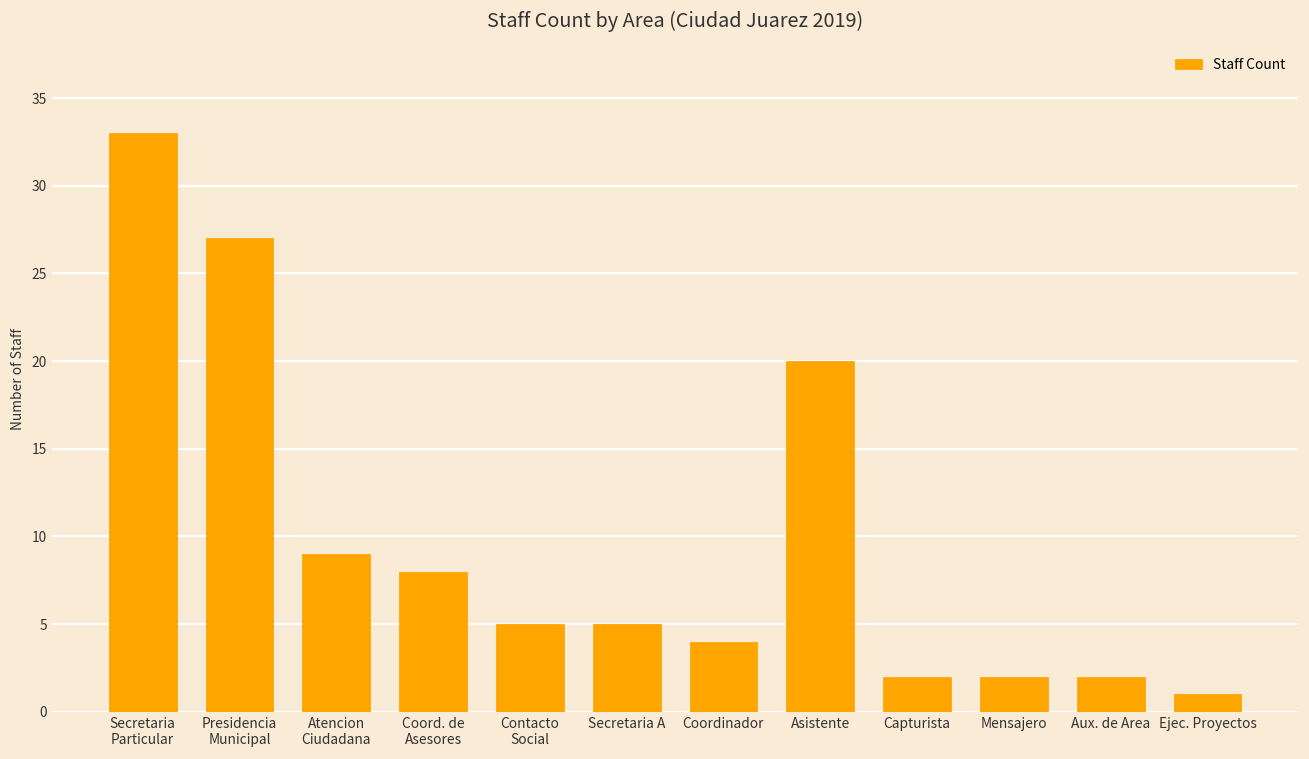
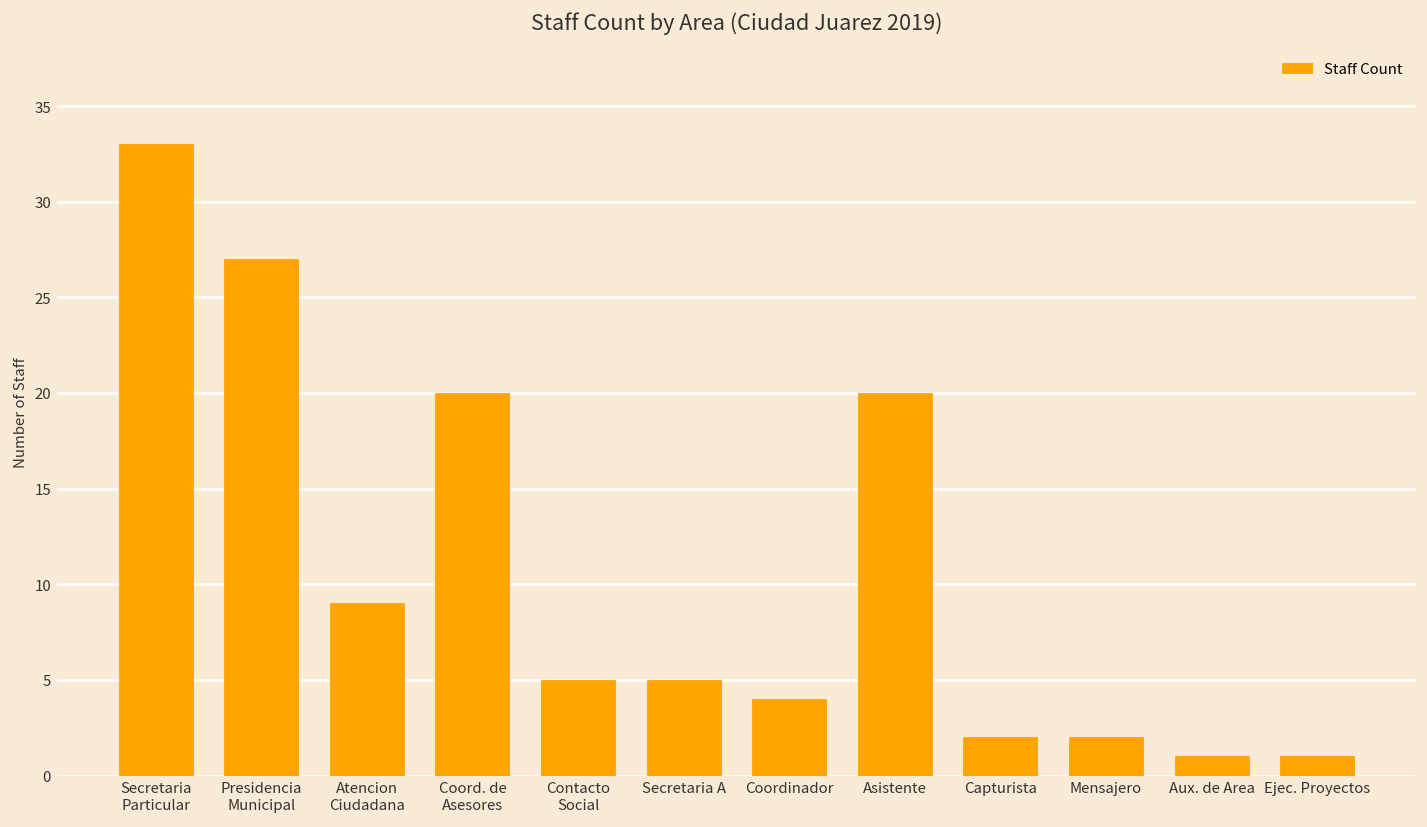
  {
    "Secretaria Particular": 33,
    "Presidencia Municipal": 27,
    "Atencion Ciudadana": 9,
-   "Coord. de Asesores": 8,
+   "Coord. de Asesores": 20,
    "Contacto Social": 5,
    "Secretaria A": 5,
    "Coordinador": 4,
    "Asistente": 20,
    "Capturista": 2,
    "Mensajero": 2,
-   "Aux. de Area": 2,
+   "Aux. de Area": 1,
    "Ejec. Proyectos": 1
  }
